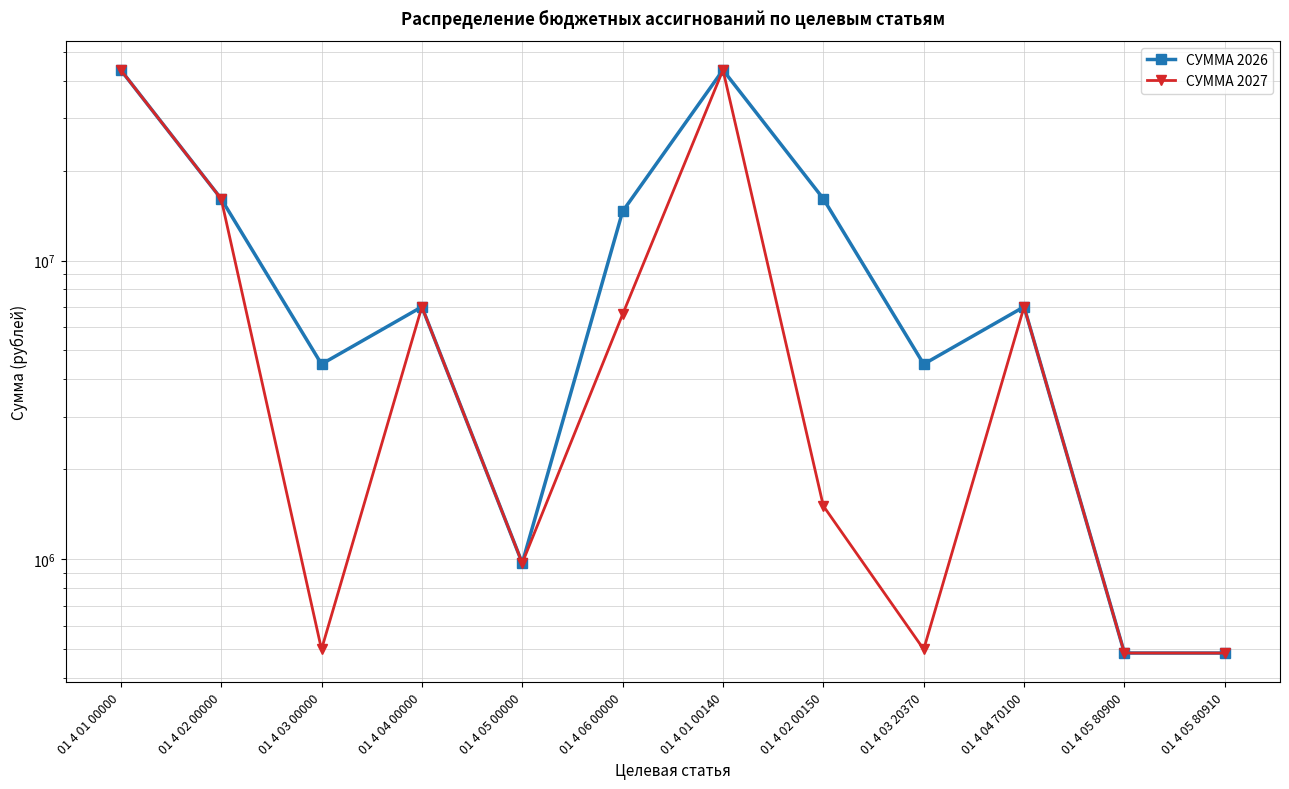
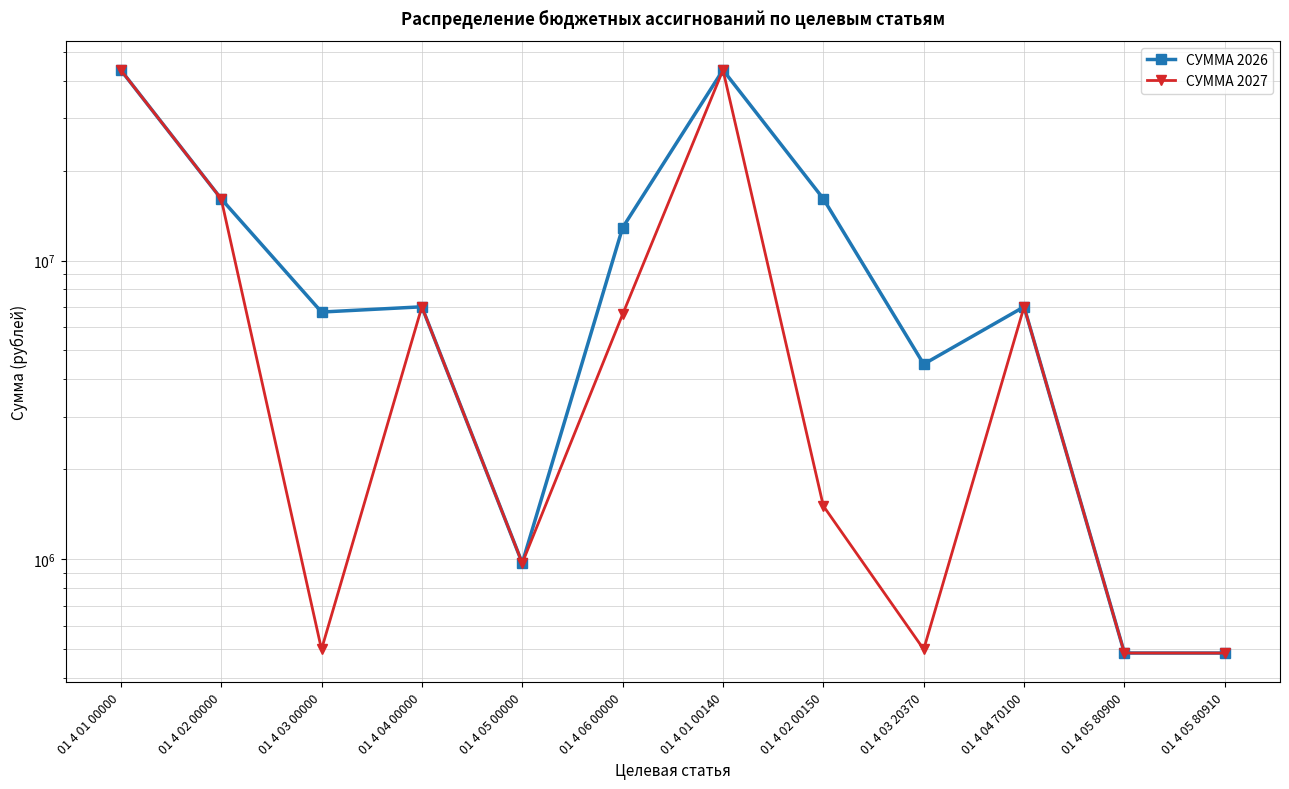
  {
    "СУММА 2026": {
-     "01 4 03 00000": 4500000,
-     "01 4 06 00000": 15000000,
+     "01 4 03 00000": 6700000,
+     "01 4 06 00000": 12900000,
      "01 4 02 00150": 16000000,
      "01 4 03 20370": 4500000
    },
    "СУММА 2027": {
      "01 4 03 00000": 500000,
      "01 4 06 00000": 6600000,
      "01 4 02 00150": 1500000,
      "01 4 03 20370": 500000
    }
  }
